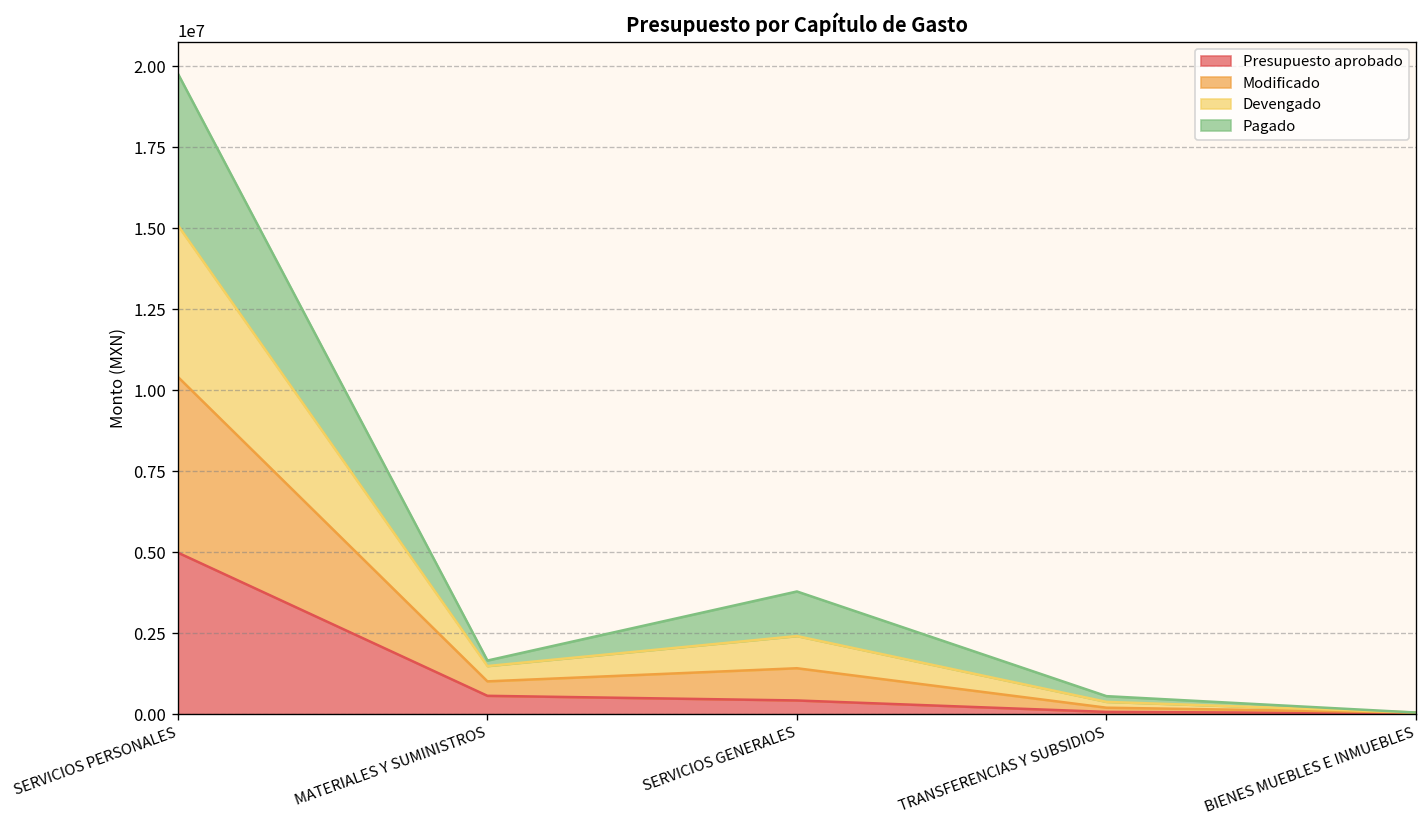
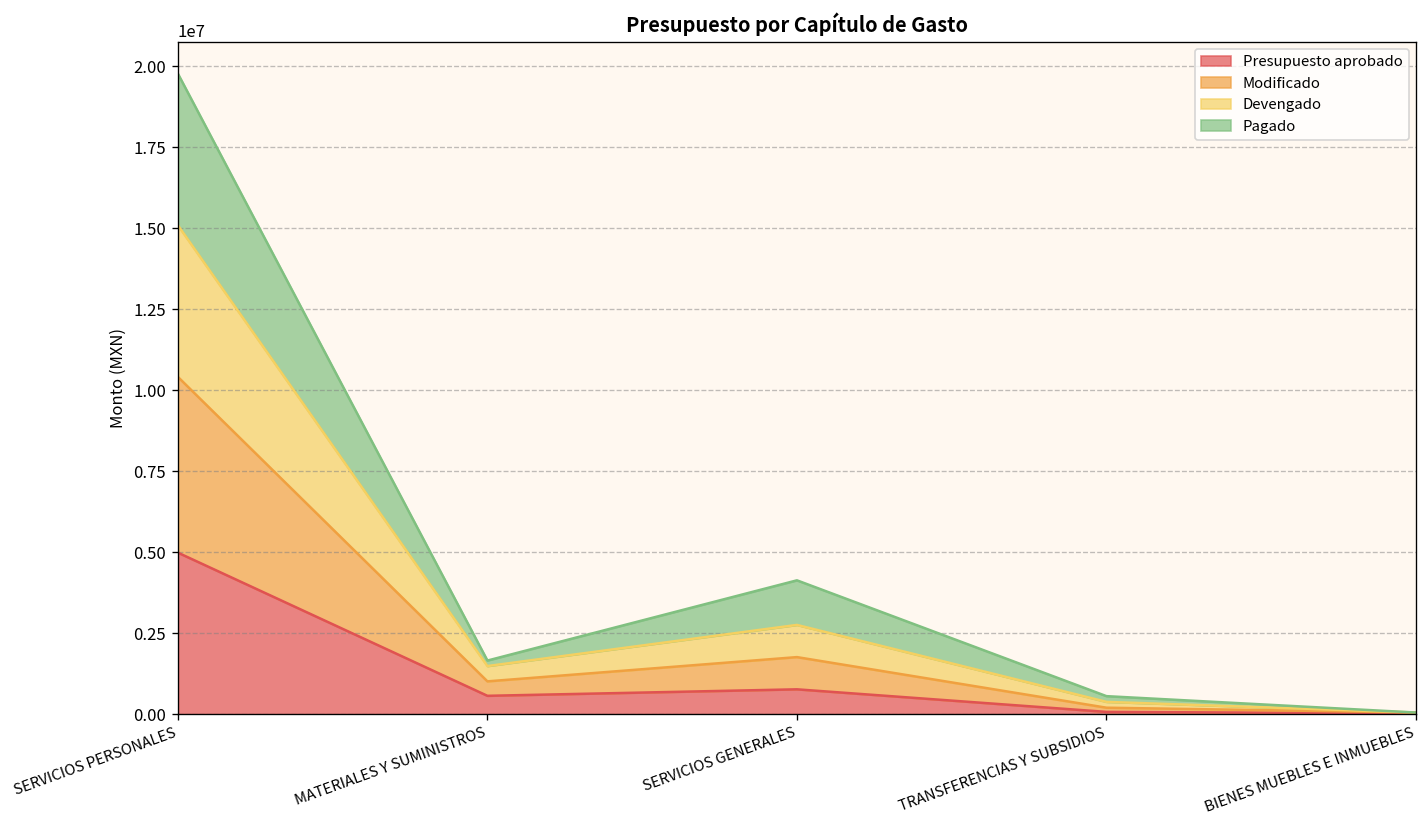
  {
    "Presupuesto aprobado": {
      "SERVICIOS PERSONALES": 5000000,
      "MATERIALES Y SUMINISTROS": 600000,
-     "SERVICIOS GENERALES": 400000,
+     "SERVICIOS GENERALES": 800000,
      "TRANSFERENCIAS Y SUBSIDIOS": 100000
    },
    "Pagado": {
      "SERVICIOS PERSONALES": 4700000,
      "MATERIALES Y SUMINISTROS": 200000,
      "SERVICIOS GENERALES": 1400000,
      "TRANSFERENCIAS Y SUBSIDIOS": 200000
    }
  }
